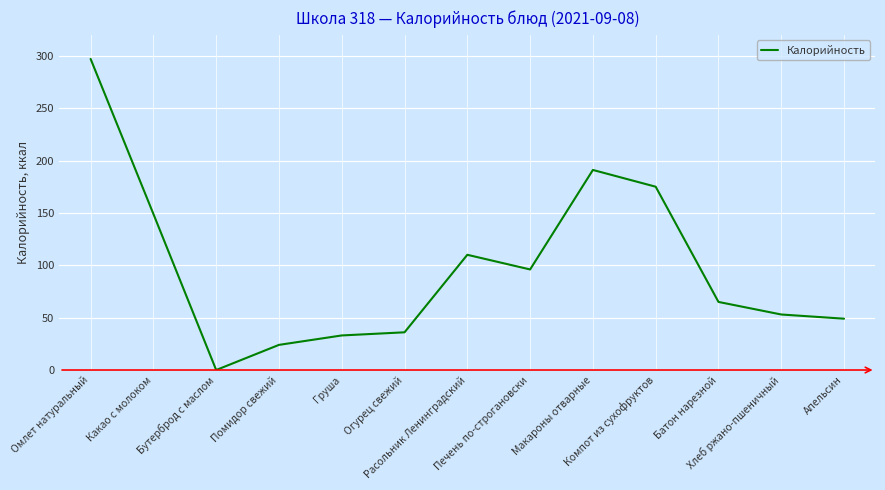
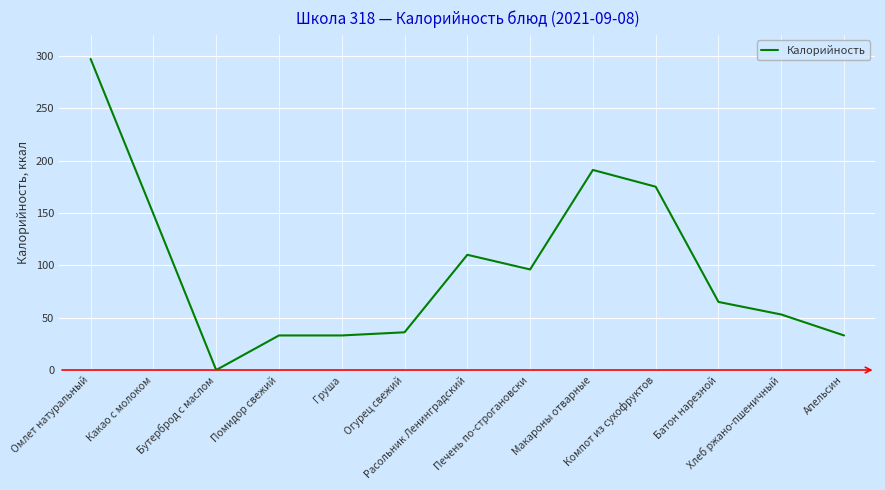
  {
    "Омлет натуральный": 297,
    "Какао с молоком": 149,
    "Бутерброд с маслом": 0,
-   "Помидор свежий": 24,
+   "Помидор свежий": 33,
    "Груша": 33,
    "Огурец свежий": 36,
    "Расольник Ленинградский": 110,
    "Печень по-строгановски": 96,
    "Макароны отварные": 191,
    "Компот из сухофруктов": 175,
    "Батон нарезной": 65,
    "Хлеб ржано-пшеничный": 53,
-   "Апельсин": 49
+   "Апельсин": 33
  }
